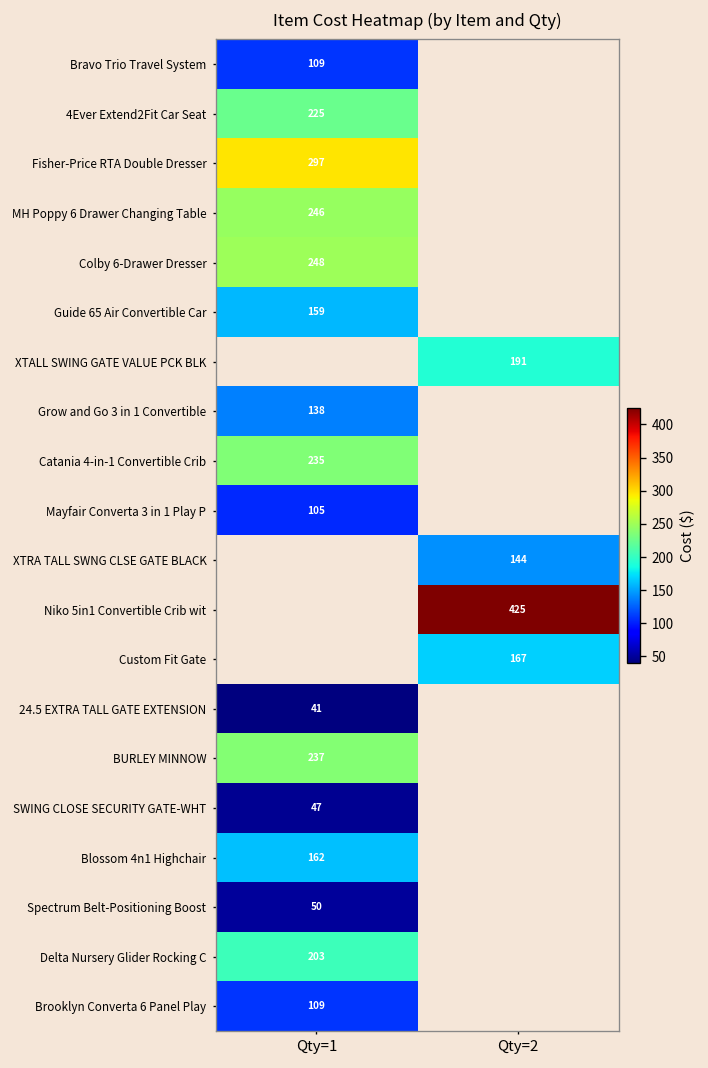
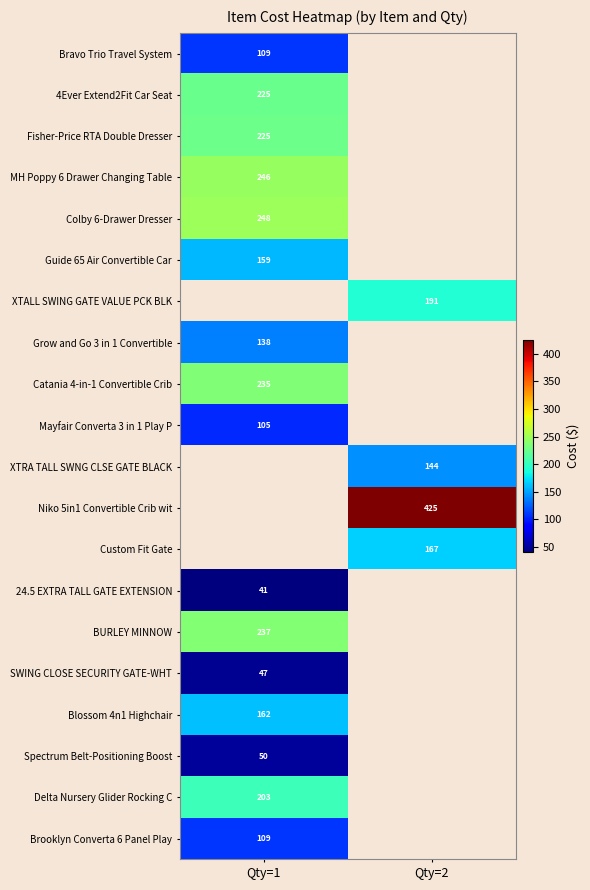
  {
    "Bravo Trio Travel System": {
      "Qty=1": 109
    },
    "4Ever Extend2Fit Car Seat": {
      "Qty=1": 225
    },
    "Fisher-Price RTA Double Dresser": {
-     "Qty=1": 297
+     "Qty=1": 225
    },
    "MH Poppy 6 Drawer Changing Table": {
      "Qty=1": 246
    },
    "Colby 6-Drawer Dresser": {
      "Qty=1": 248
    },
    "Guide 65 Air Convertible Car": {
      "Qty=1": 159
    },
    "XTALL SWING GATE VALUE PCK BLK": {
      "Qty=2": 191
    },
    "Grow and Go 3 in 1 Convertible": {
      "Qty=1": 138
    },
    "Catania 4-in-1 Convertible Crib": {
      "Qty=1": 235
    },
    "Mayfair Converta 3 in 1 Play P": {
      "Qty=1": 105
    },
    "XTRA TALL SWNG CLSE GATE BLACK": {
      "Qty=2": 144
    },
    "Niko 5in1 Convertible Crib wit": {
      "Qty=2": 425
    },
    "Custom Fit Gate": {
      "Qty=2": 167
    },
    "24.5 EXTRA TALL GATE EXTENSION": {
      "Qty=1": 41
    },
    "BURLEY MINNOW": {
      "Qty=1": 237
    },
    "SWING CLOSE SECURITY GATE-WHT": {
      "Qty=1": 47
    },
    "Blossom 4n1 Highchair": {
      "Qty=1": 162
    },
    "Spectrum Belt-Positioning Boost": {
      "Qty=1": 50
    },
    "Delta Nursery Glider Rocking C": {
      "Qty=1": 203
    },
    "Brooklyn Converta 6 Panel Play": {
      "Qty=1": 109
    }
  }
